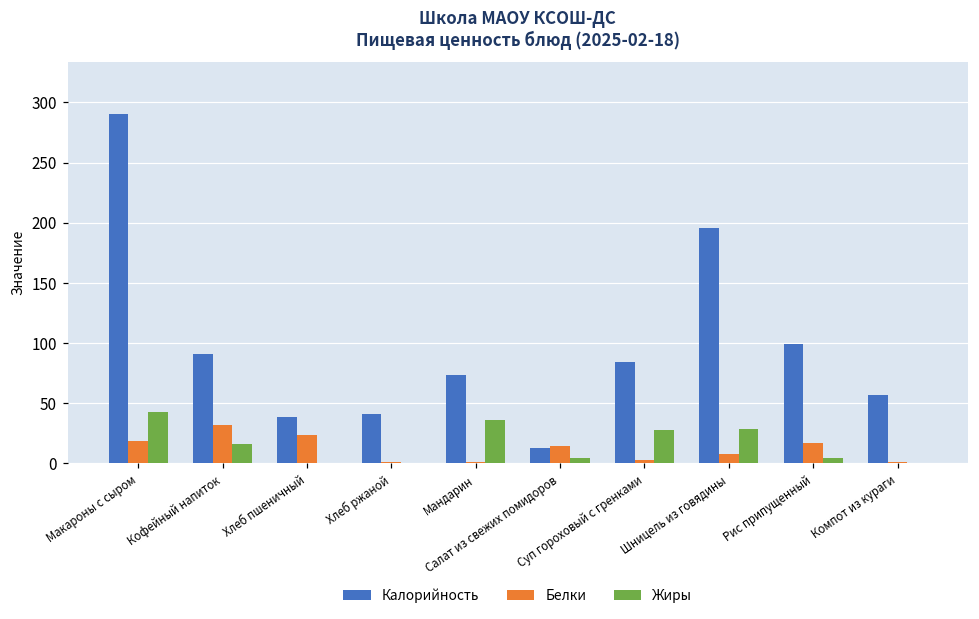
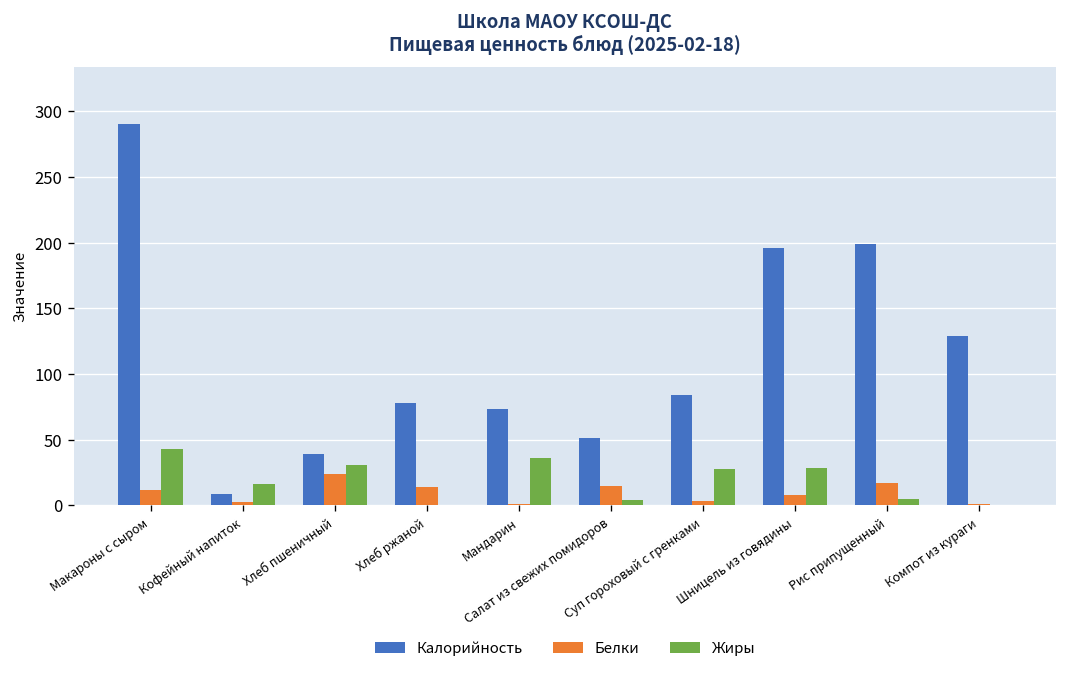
  {
    "Калорийность": {
      "Макароны с сыром": 290,
-     "Кофейный напиток": 91,
+     "Кофейный напиток": 9,
      "Хлеб пшеничный": 39,
-     "Хлеб ржаной": 41,
+     "Хлеб ржаной": 78,
      "Мандарин": 74,
-     "Салат из свежих помидоров": 13,
+     "Салат из свежих помидоров": 51,
      "Суп гороховый с гренками": 84,
      "Шницель из говядины": 196,
-     "Рис припущенный": 99,
-     "Компот из кураги": 57
+     "Рис припущенный": 199,
+     "Компот из кураги": 129
    },
    "Белки": {
-     "Макароны с сыром": 19,
-     "Кофейный напиток": 32,
+     "Макароны с сыром": 11,
+     "Кофейный напиток": 2,
      "Хлеб пшеничный": 23,
-     "Хлеб ржаной": 1,
+     "Хлеб ржаной": 14,
      "Салат из свежих помидоров": 15,
      "Суп гороховый с гренками": 3,
      "Шницель из говядины": 8,
      "Рис припущенный": 17
    },
    "Жиры": {
      "Макароны с сыром": 43,
      "Кофейный напиток": 16,
-     "Хлеб пшеничный": 0,
+     "Хлеб пшеничный": 31,
      "Мандарин": 36,
      "Салат из свежих помидоров": 4,
      "Суп гороховый с гренками": 28,
      "Шницель из говядины": 28,
      "Рис припущенный": 4,
      "Компот из кураги": 0
    }
  }
